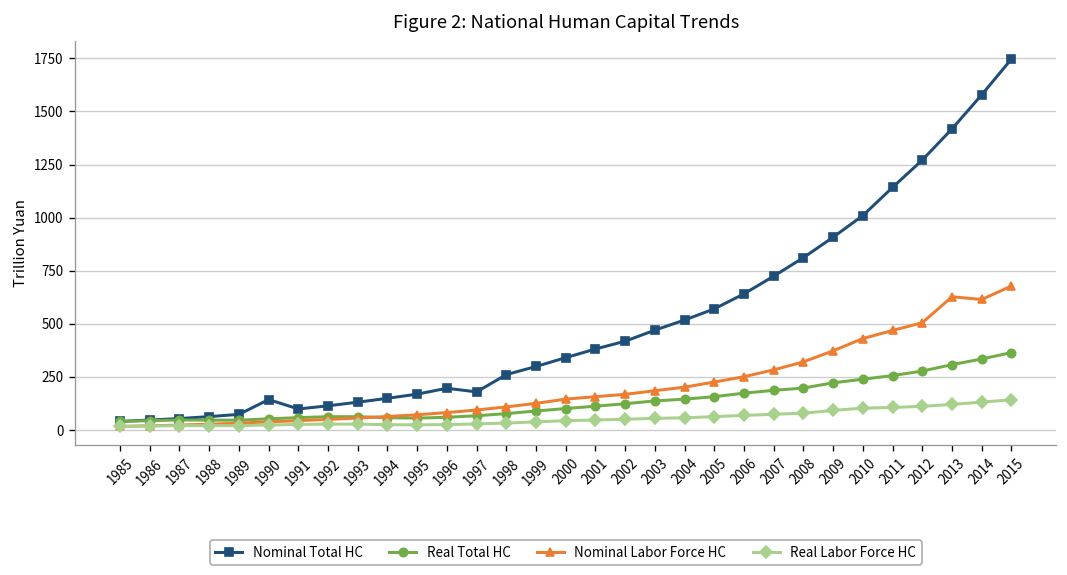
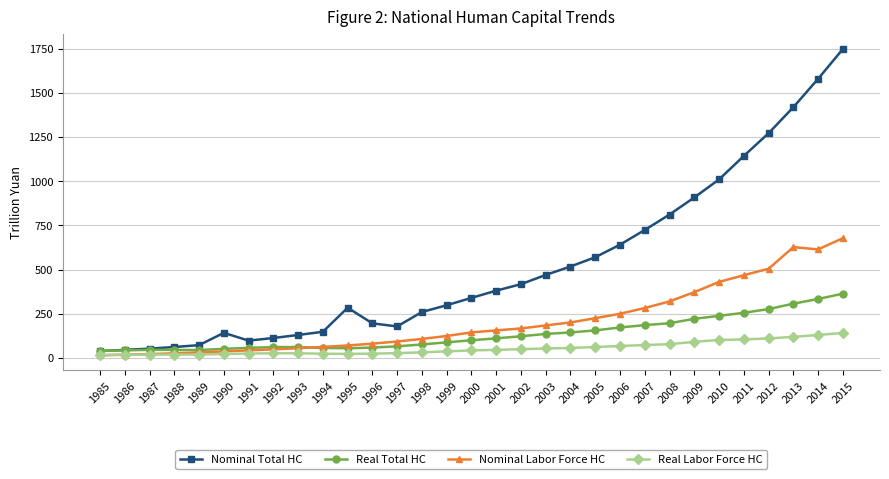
  {
    "Nominal Total HC": {
      "1988": 60,
      "1989": 70,
      "1990": 140,
      "1991": 100,
      "1992": 110,
      "1993": 130,
      "1994": 150,
-     "1995": 170,
+     "1995": 280,
      "1996": 200,
      "1997": 180,
      "1998": 260,
      "1999": 300,
      "2000": 340,
      "2001": 380,
      "2002": 420,
      "2003": 470,
      "2004": 520,
      "2005": 570,
      "2006": 640,
      "2007": 720,
      "2008": 810,
      "2009": 910,
      "2010": 1010,
      "2011": 1140,
      "2012": 1270,
      "2013": 1420,
      "2014": 1580,
      "2015": 1750
    },
    "Real Total HC": {
      "1988": 50,
      "1990": 50,
      "1991": 60,
      "1995": 50,
      "1996": 60,
      "1997": 70,
      "1998": 80,
      "1999": 90,
      "2000": 100,
      "2001": 110,
      "2002": 120,
      "2003": 140,
      "2004": 140,
      "2005": 160,
      "2006": 170,
      "2007": 190,
      "2008": 200,
      "2009": 220,
      "2010": 240,
      "2011": 260,
      "2012": 280,
      "2013": 310,
      "2014": 330,
      "2015": 360
    },
    "Nominal Labor Force HC": {
      "1990": 40,
      "1991": 40,
      "1995": 70,
      "1996": 80,
      "1997": 90,
      "1998": 110,
      "1999": 120,
      "2000": 140,
      "2001": 160,
      "2002": 170,
      "2003": 180,
      "2004": 200,
      "2005": 220,
      "2006": 250,
      "2007": 280,
      "2008": 320,
      "2009": 370,
      "2010": 430,
      "2011": 470,
      "2012": 500,
      "2013": 630,
      "2014": 610,
      "2015": 680
    },
    "Real Labor Force HC": {
      "1990": 20,
      "1991": 30,
      "1992": 30,
      "1993": 30,
      "1994": 20,
      "1995": 20,
      "1996": 20,
      "1997": 30,
      "1998": 30,
      "1999": 40,
      "2000": 40,
      "2001": 50,
      "2002": 50,
      "2003": 50,
      "2004": 60,
      "2005": 60,
      "2006": 70,
      "2007": 70,
      "2008": 80,
      "2009": 90,
      "2010": 100,
      "2011": 110,
      "2012": 110,
      "2013": 120,
      "2014": 130,
      "2015": 140
    }
  }
